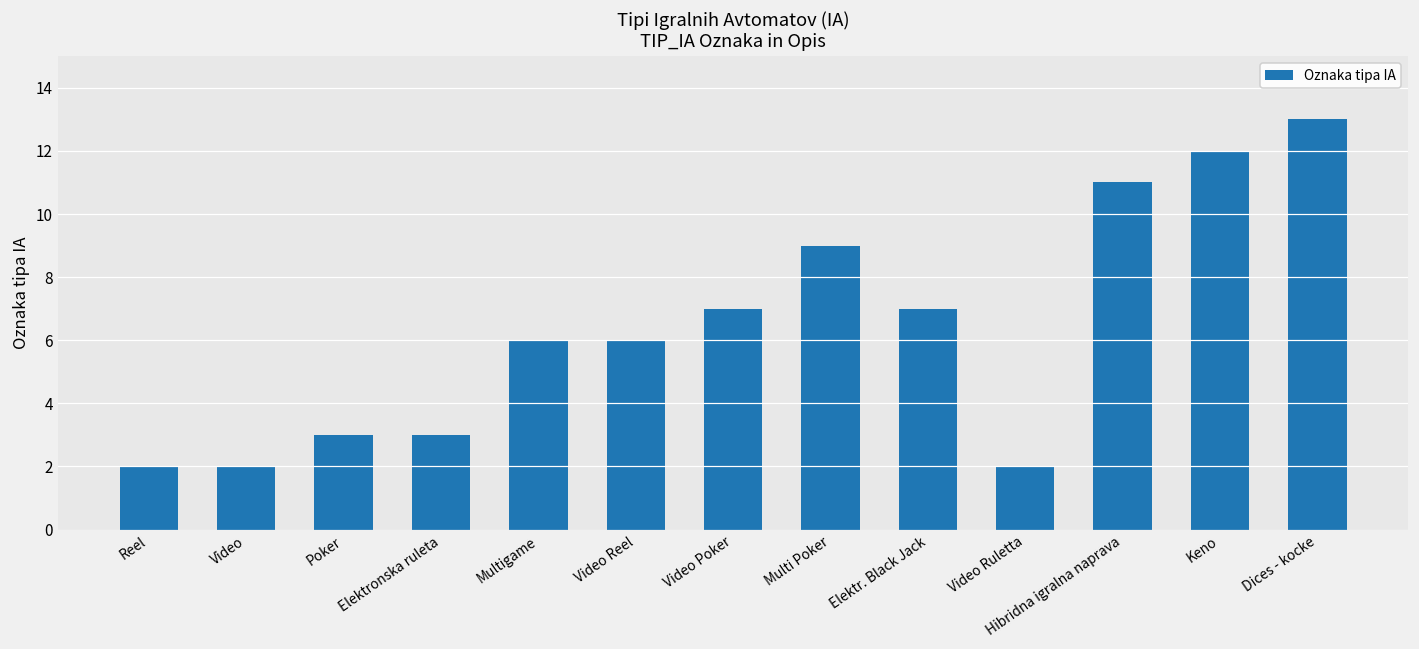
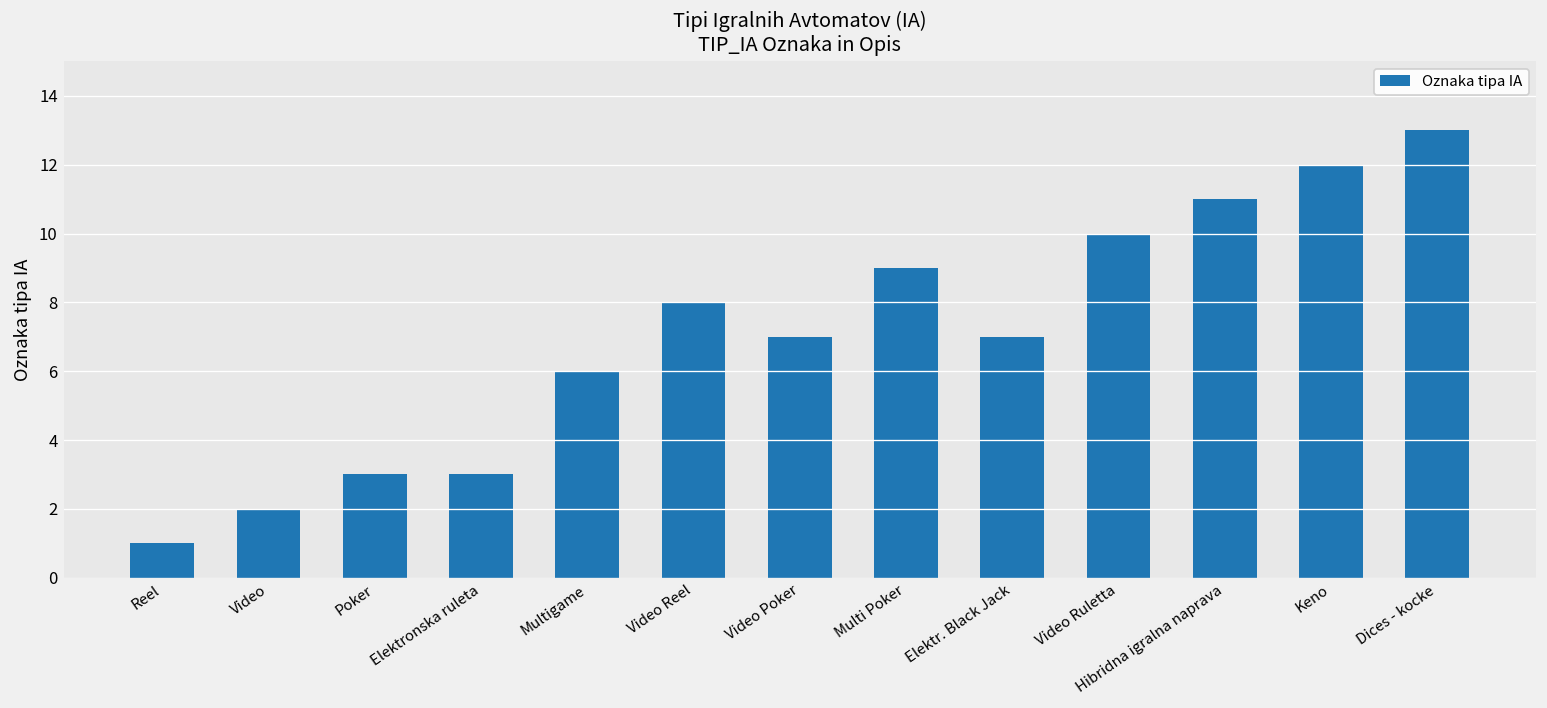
  {
-   "Reel": 2,
+   "Reel": 1,
    "Video": 2,
    "Poker": 3,
    "Elektronska ruleta": 3,
    "Multigame": 6,
-   "Video Reel": 6,
+   "Video Reel": 8,
    "Video Poker": 7,
    "Multi Poker": 9,
    "Elektr. Black Jack": 7,
-   "Video Ruletta": 2,
+   "Video Ruletta": 10,
    "Hibridna igralna naprava": 11,
    "Keno": 12,
    "Dices - kocke": 13
  }
